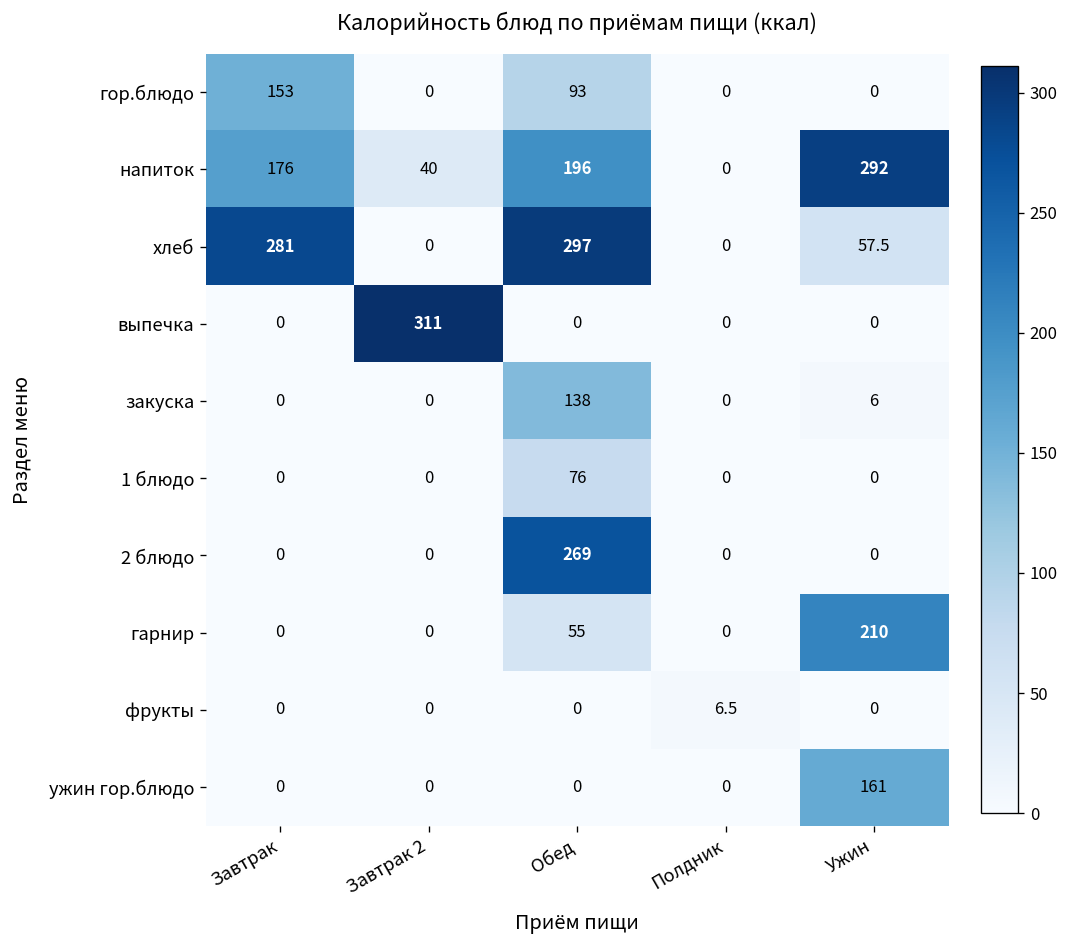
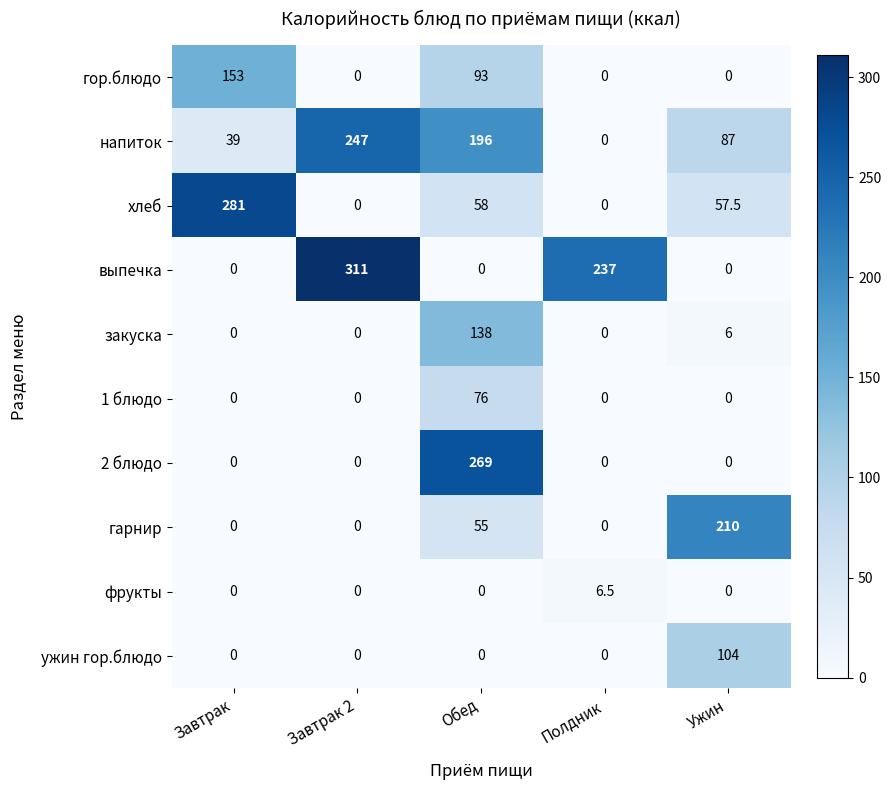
  {
    "гор.блюдо": {
      "Завтрак": 153,
      "Завтрак 2": 0,
      "Обед": 93,
      "Полдник": 0,
      "Ужин": 0
    },
    "напиток": {
-     "Завтрак": 176,
-     "Завтрак 2": 40,
+     "Завтрак": 39,
+     "Завтрак 2": 247,
      "Обед": 196,
      "Полдник": 0,
-     "Ужин": 292
+     "Ужин": 87
    },
    "хлеб": {
      "Завтрак": 281,
      "Завтрак 2": 0,
-     "Обед": 297,
+     "Обед": 58,
      "Полдник": 0,
      "Ужин": 57.5
    },
    "выпечка": {
      "Завтрак": 0,
      "Завтрак 2": 311,
      "Обед": 0,
-     "Полдник": 0,
+     "Полдник": 237,
      "Ужин": 0
    },
    "закуска": {
      "Завтрак": 0,
      "Завтрак 2": 0,
      "Обед": 138,
      "Полдник": 0,
      "Ужин": 6
    },
    "1 блюдо": {
      "Завтрак": 0,
      "Завтрак 2": 0,
      "Обед": 76,
      "Полдник": 0,
      "Ужин": 0
    },
    "2 блюдо": {
      "Завтрак": 0,
      "Завтрак 2": 0,
      "Обед": 269,
      "Полдник": 0,
      "Ужин": 0
    },
    "гарнир": {
      "Завтрак": 0,
      "Завтрак 2": 0,
      "Обед": 55,
      "Полдник": 0,
      "Ужин": 210
    },
    "фрукты": {
      "Завтрак": 0,
      "Завтрак 2": 0,
      "Обед": 0,
      "Полдник": 6.5,
      "Ужин": 0
    },
    "ужин гор.блюдо": {
      "Завтрак": 0,
      "Завтрак 2": 0,
      "Обед": 0,
      "Полдник": 0,
-     "Ужин": 161
+     "Ужин": 104
    }
  }
